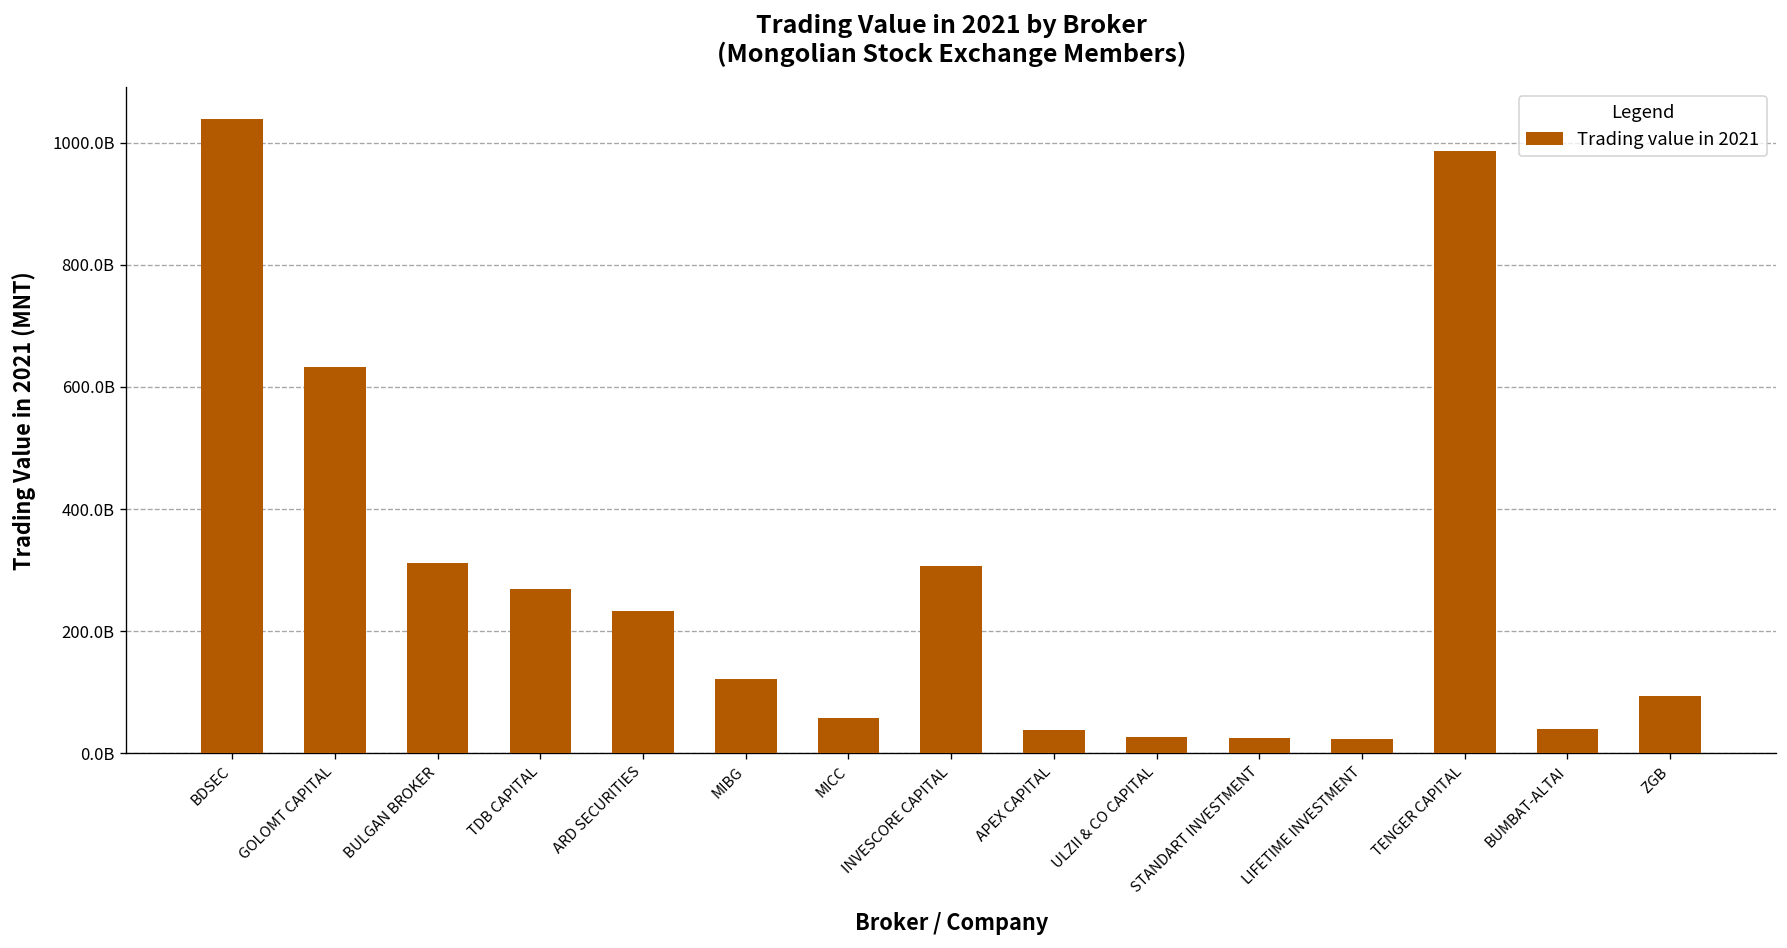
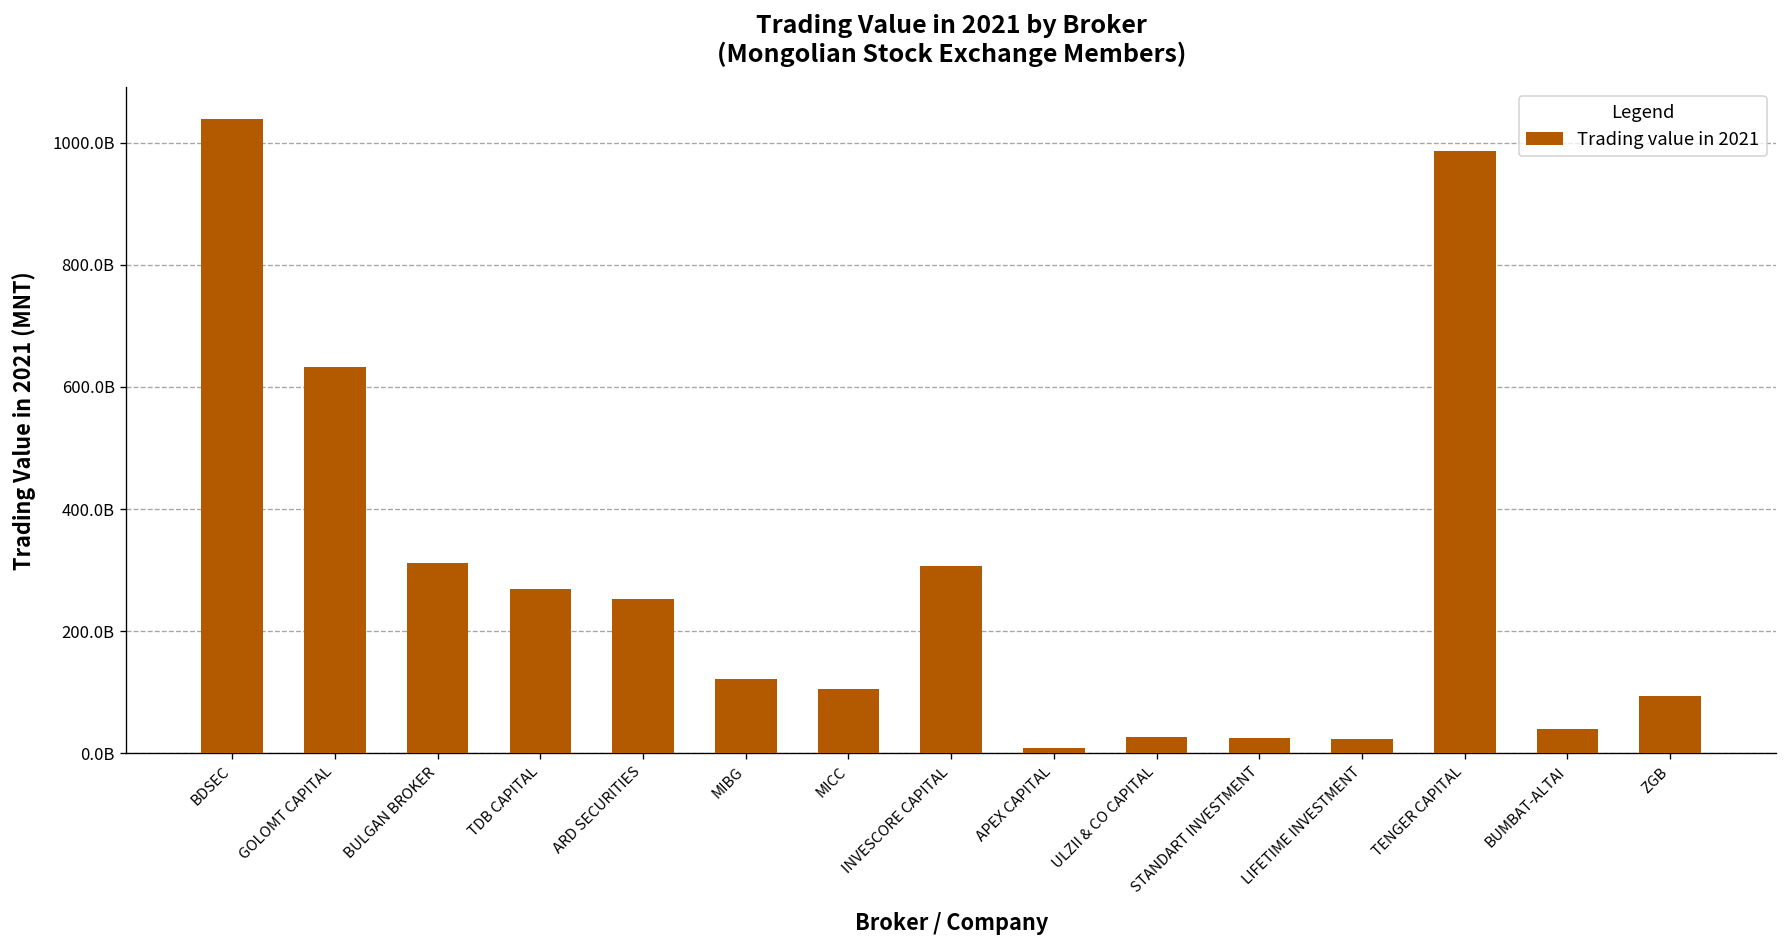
  {
    "BDSEC": 1040000000000,
    "GOLOMT CAPITAL": 630000000000,
    "BULGAN BROKER": 310000000000,
    "TDB CAPITAL": 270000000000,
-   "ARD SECURITIES": 230000000000,
+   "ARD SECURITIES": 250000000000,
    "MIBG": 120000000000,
-   "MICC": 60000000000,
+   "MICC": 100000000000,
    "INVESCORE CAPITAL": 310000000000,
-   "APEX CAPITAL": 40000000000,
+   "APEX CAPITAL": 10000000000,
    "ULZII & CO CAPITAL": 30000000000,
    "STANDART INVESTMENT": 20000000000,
    "LIFETIME INVESTMENT": 20000000000,
    "TENGER CAPITAL": 990000000000,
    "BUMBAT-ALTAI": 40000000000,
    "ZGB": 90000000000
  }
